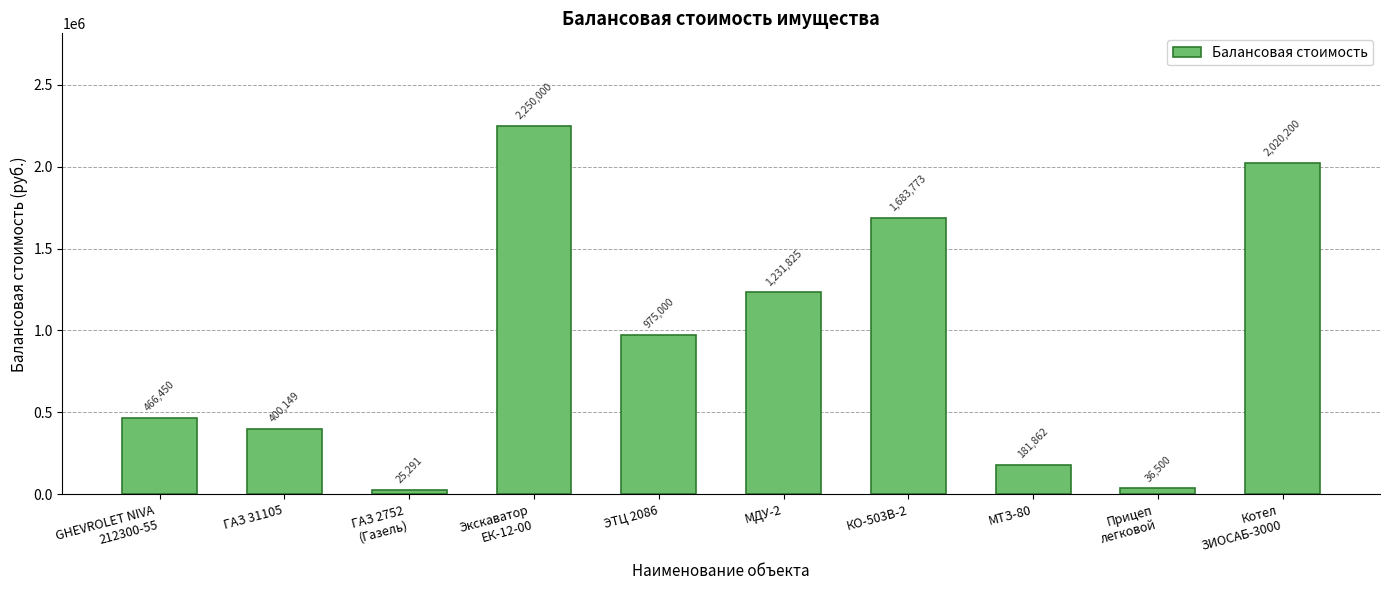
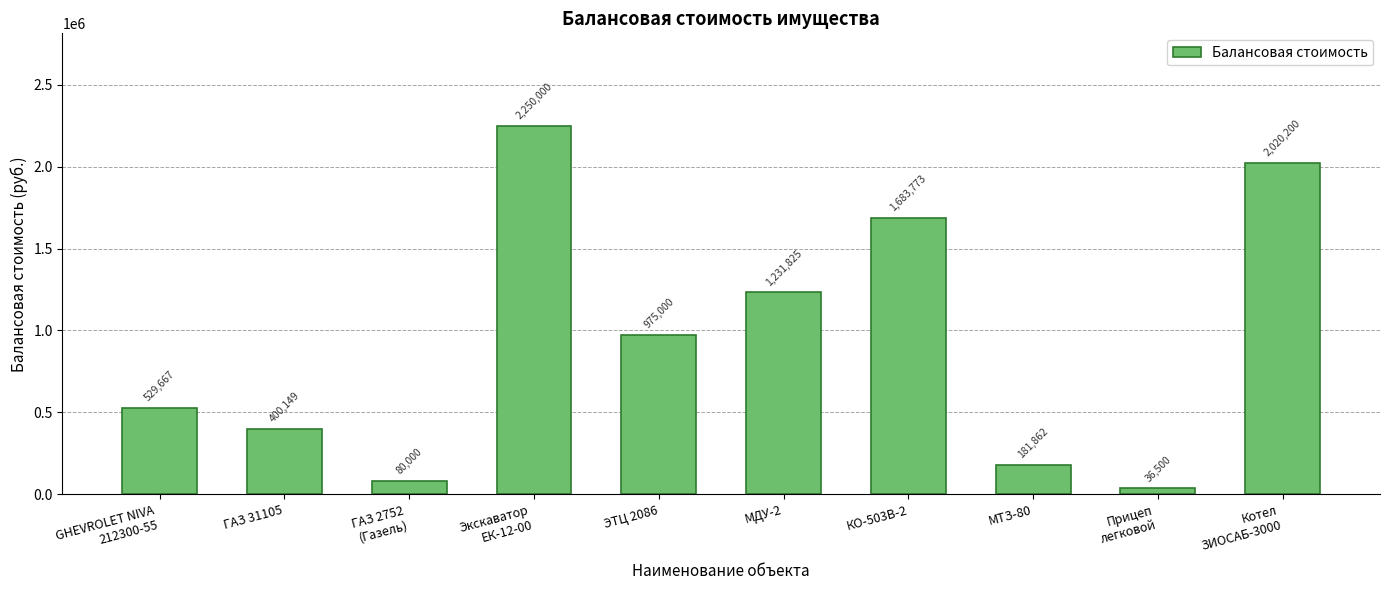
  {
-   "GHEVROLET NIVA 212300-55": "466,450",
+   "GHEVROLET NIVA 212300-55": "529,667",
    "ГАЗ 31105": "400,149",
-   "ГАЗ 2752 (Газель)": "25,291",
+   "ГАЗ 2752 (Газель)": "80,000",
    "Экскаватор ЕК-12-00": "2,250,000",
    "ЭТЦ 2086": "975,000",
    "МДУ-2": "1,231,825",
    "КО-503В-2": "1,683,773",
    "МТЗ-80": "181,862",
    "Прицеп легковой": "36,500",
    "Котел ЗИОСАБ-3000": "2,020,200"
  }
